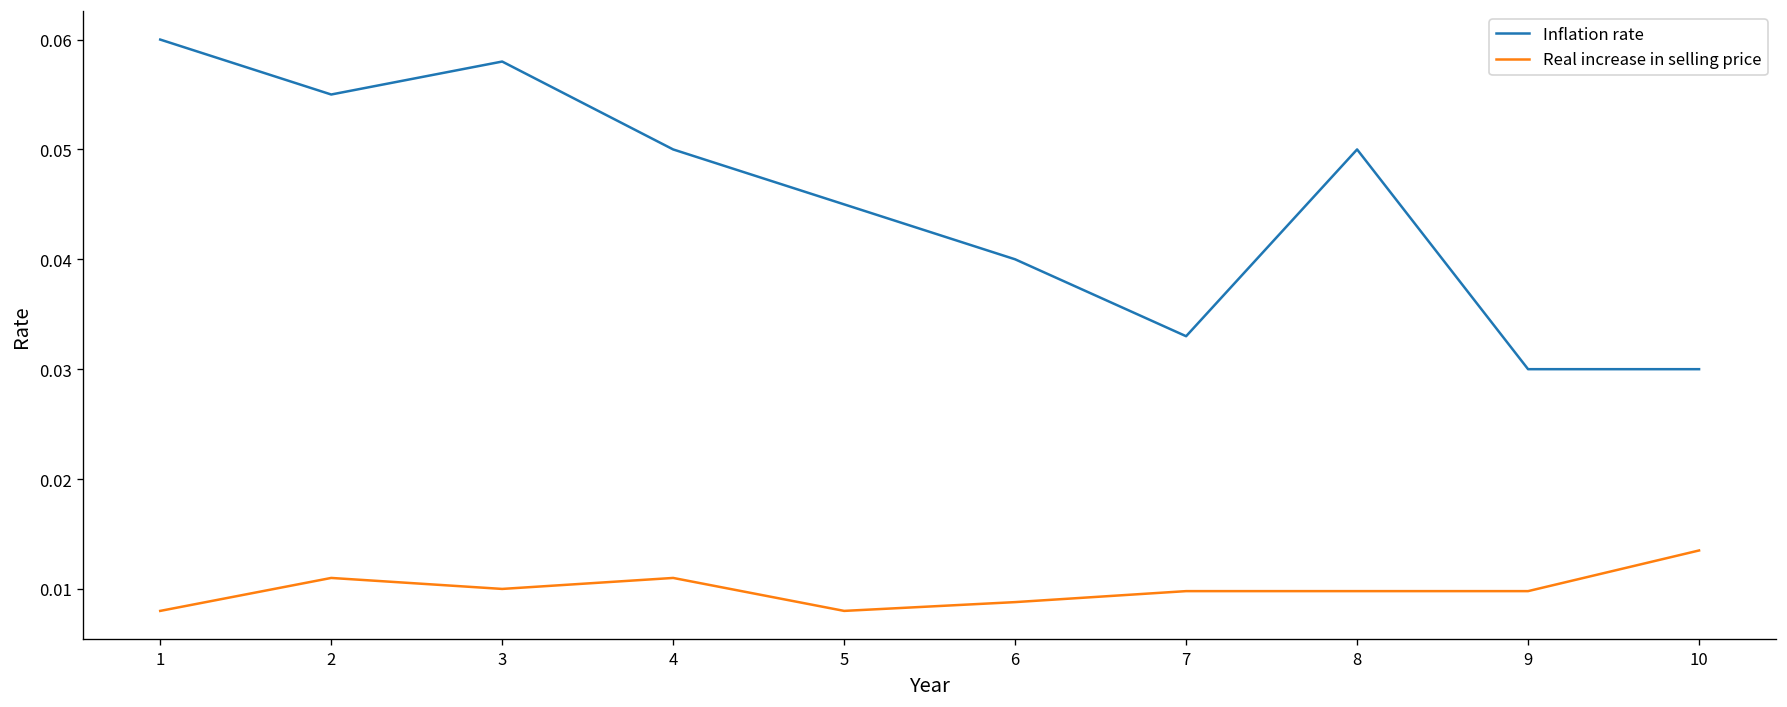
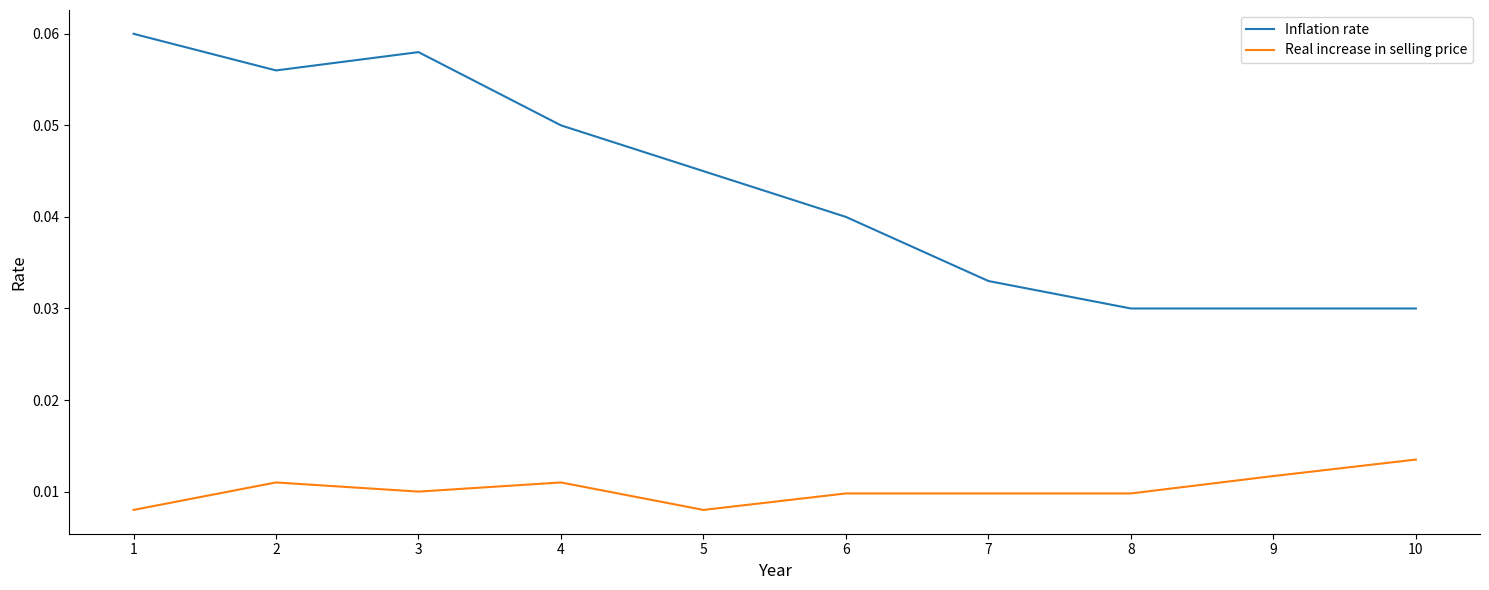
  {
    "Inflation rate": {
      "1": 0.060,
-     "2": 0.055,
+     "2": 0.056,
      "3": 0.058,
      "4": 0.050,
      "5": 0.045,
      "6": 0.040,
      "7": 0.033,
-     "8": 0.05,
+     "8": 0.03,
      "9": 0.030,
      "10": 0.030
    },
    "Real increase in selling price": {
      "1": 0.008,
      "2": 0.011,
      "3": 0.010,
      "4": 0.011,
      "5": 0.008,
-     "6": 0.009,
+     "6": 0.010,
      "7": 0.010,
      "8": 0.010,
-     "9": 0.010,
+     "9": 0.012,
      "10": 0.014
    }
  }
